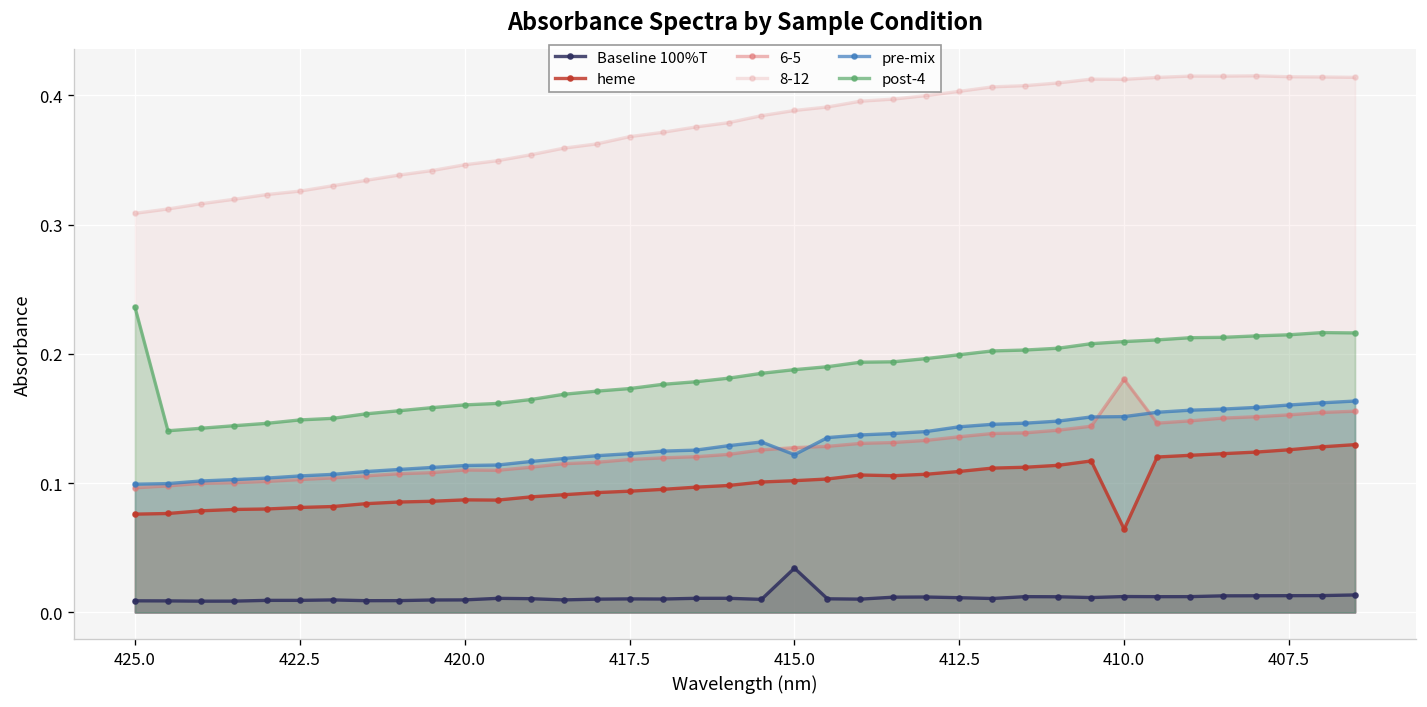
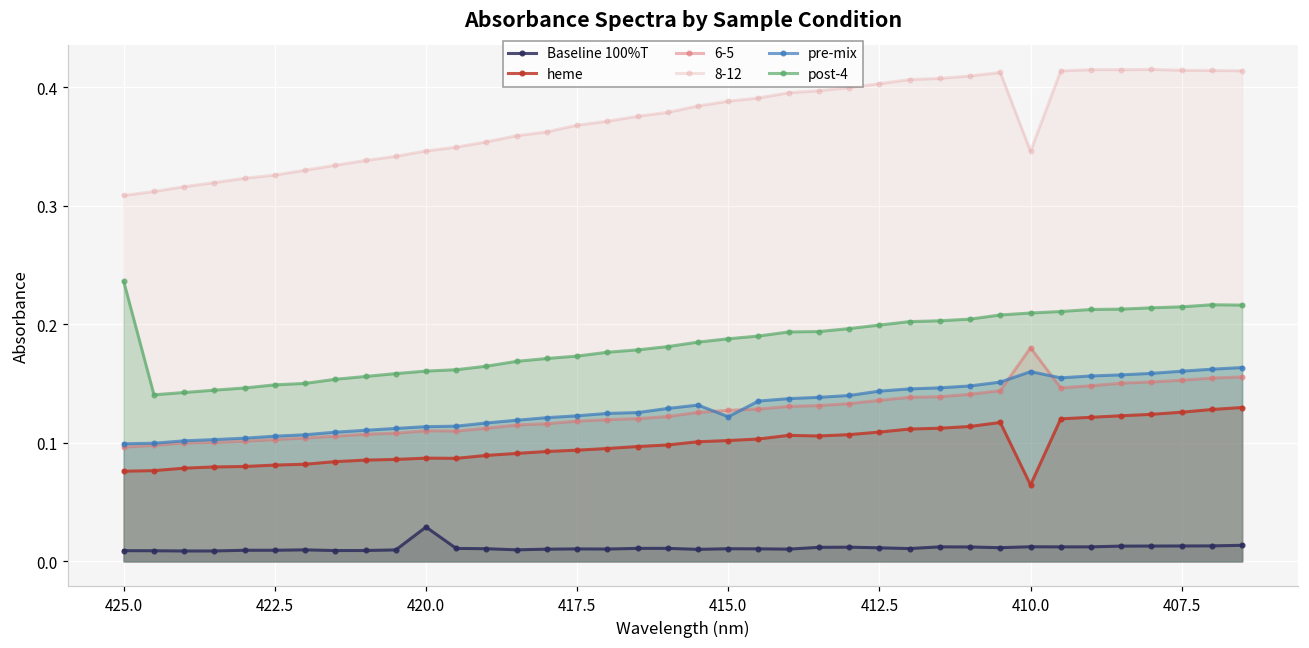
  {
    "Baseline 100%T": {
      "425.0": 0.009,
      "422.5": 0.009,
-     "420.0": 0.010,
+     "420.0": 0.029,
      "417.5": 0.010,
-     "415.0": 0.034,
+     "415.0": 0.011,
      "412.5": 0.011,
      "410.0": 0.012,
      "407.5": 0.013
    },
    "heme": {
      "425.0": 0.076,
      "422.5": 0.081,
      "420.0": 0.087,
      "417.5": 0.094,
      "415.0": 0.102,
      "412.5": 0.109,
      "410.0": 0.064,
      "407.5": 0.126
    },
    "6-5": {
      "425.0": 0.096,
      "422.5": 0.103,
      "420.0": 0.110,
      "417.5": 0.118,
      "415.0": 0.127,
      "412.5": 0.136,
      "410.0": 0.180,
      "407.5": 0.153
    },
    "8-12": {
      "425.0": 0.309,
      "422.5": 0.326,
      "420.0": 0.346,
      "417.5": 0.368,
      "415.0": 0.388,
      "412.5": 0.403,
-     "410.0": 0.412,
+     "410.0": 0.346,
      "407.5": 0.414
    },
    "pre-mix": {
      "425.0": 0.099,
      "422.5": 0.106,
      "420.0": 0.114,
      "417.5": 0.123,
      "415.0": 0.122,
      "412.5": 0.144,
-     "410.0": 0.151,
+     "410.0": 0.160,
      "407.5": 0.160
    },
    "post-4": {
      "425.0": 0.236,
      "422.5": 0.149,
      "420.0": 0.161,
      "417.5": 0.173,
      "415.0": 0.188,
      "412.5": 0.199,
      "410.0": 0.210,
      "407.5": 0.215
    }
  }
